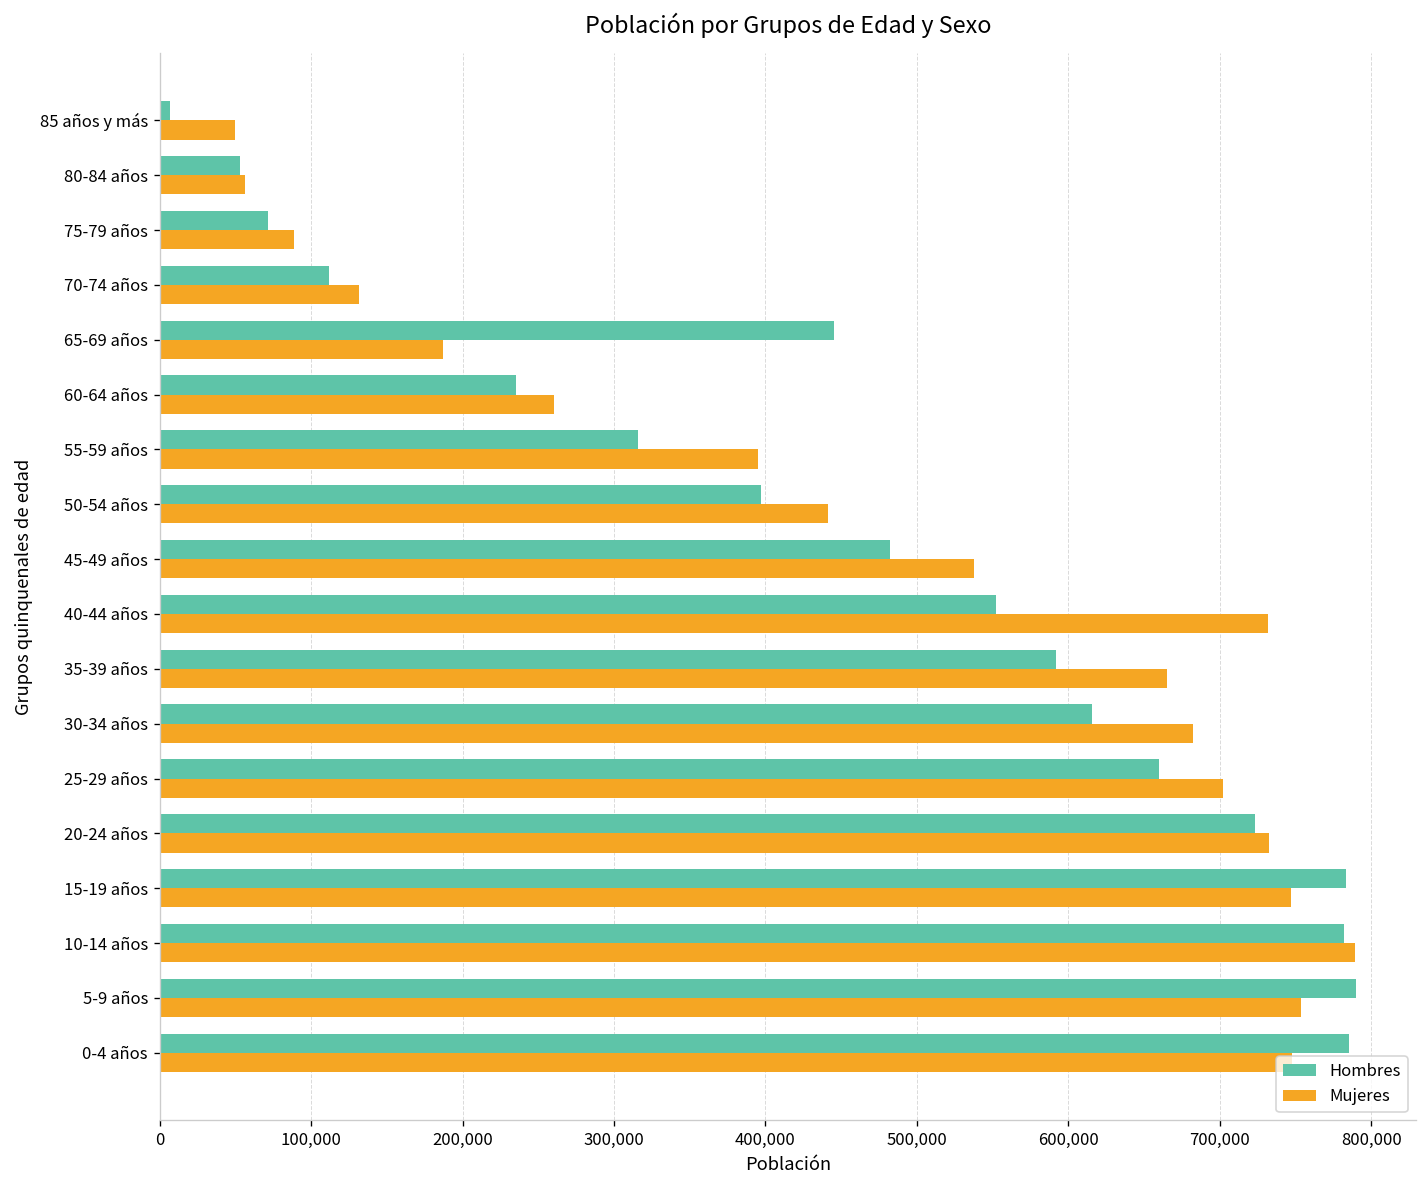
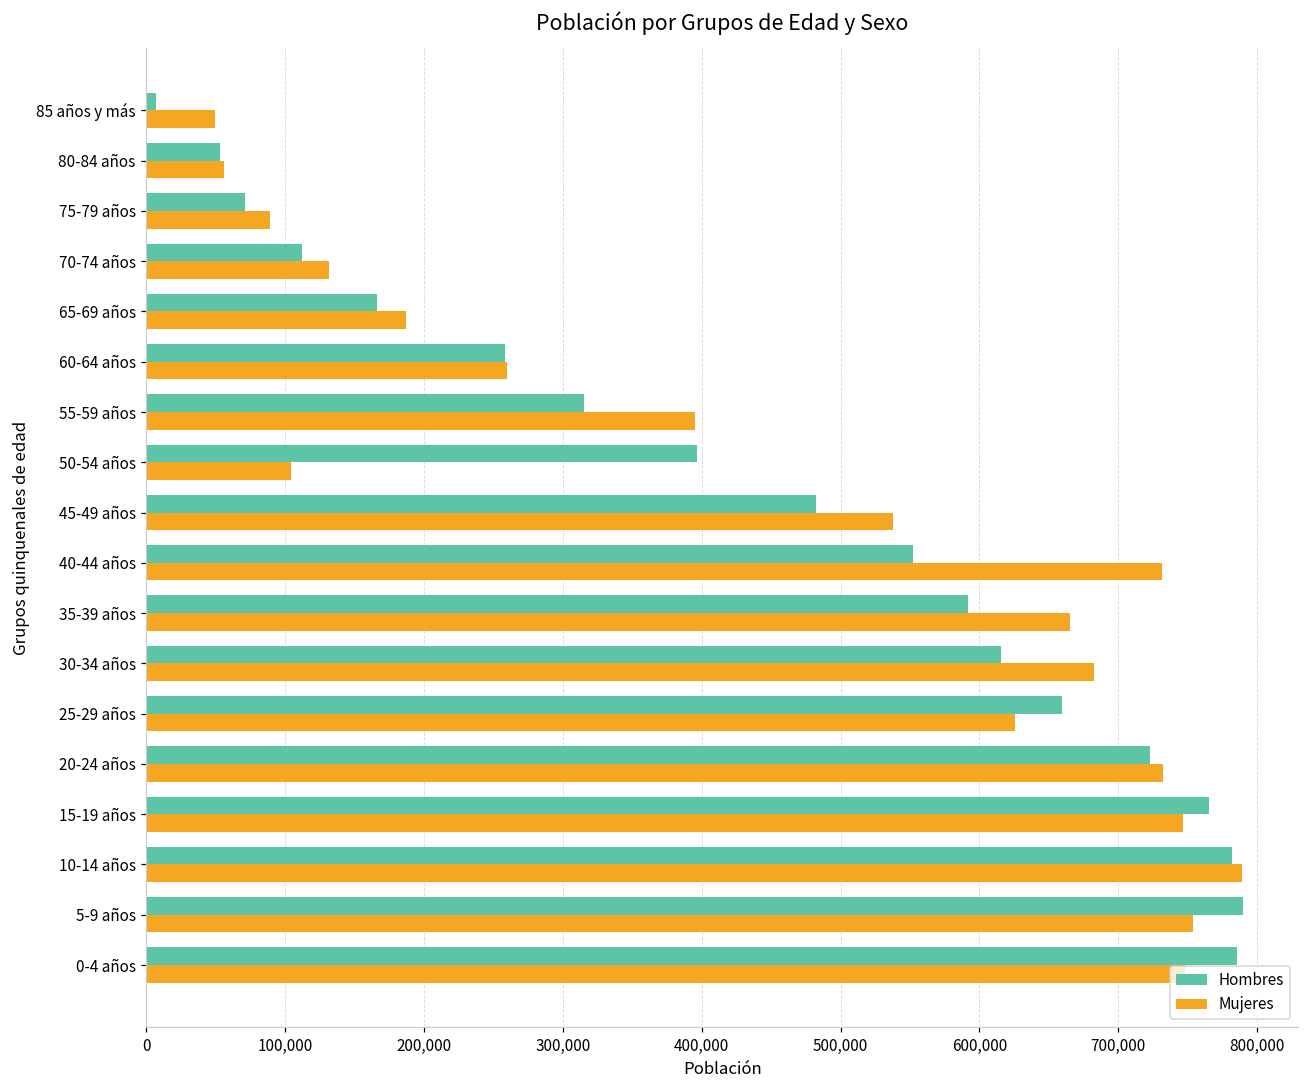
  {
    "Hombres": {
      "85 años y más": "7,000",
      "80-84 años": "53,000",
      "75-79 años": "71,000",
      "70-74 años": "112,000",
-     "65-69 años": "445,000",
-     "60-64 años": "235,000",
+     "65-69 años": "166,000",
+     "60-64 años": "258,000",
      "55-59 años": "316,000",
      "50-54 años": "397,000",
      "45-49 años": "482,000",
      "40-44 años": "552,000",
      "35-39 años": "592,000",
      "30-34 años": "615,000",
      "25-29 años": "660,000",
      "20-24 años": "723,000",
-     "15-19 años": "783,000",
+     "15-19 años": "765,000",
      "10-14 años": "782,000",
      "5-9 años": "790,000",
      "0-4 años": "785,000"
    },
    "Mujeres": {
      "85 años y más": "50,000",
      "80-84 años": "56,000",
      "75-79 años": "89,000",
      "70-74 años": "131,000",
      "65-69 años": "187,000",
      "60-64 años": "260,000",
      "55-59 años": "395,000",
-     "50-54 años": "442,000",
+     "50-54 años": "104,000",
      "45-49 años": "538,000",
      "40-44 años": "732,000",
      "35-39 años": "665,000",
      "30-34 años": "682,000",
-     "25-29 años": "702,000",
+     "25-29 años": "626,000",
      "20-24 años": "732,000",
      "15-19 años": "747,000",
      "10-14 años": "789,000",
      "5-9 años": "754,000"
    }
  }
